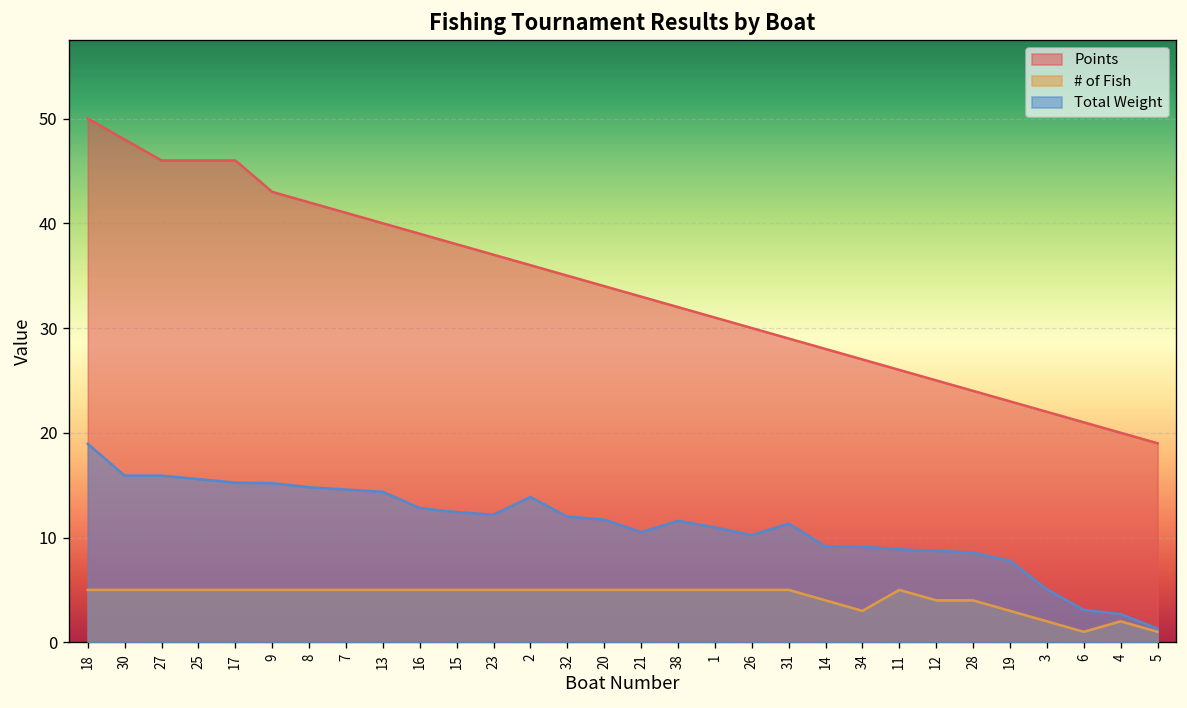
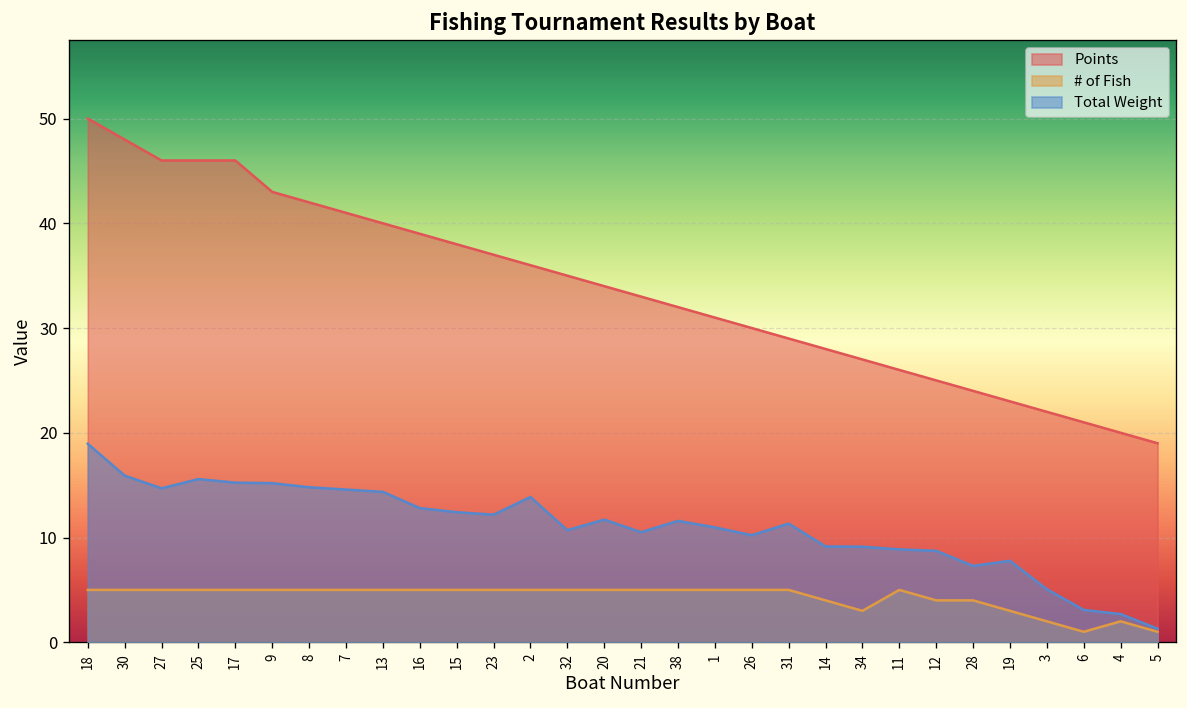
  {
    "Total Weight": {
      "18": 19,
      "30": 16,
-     "27": 16,
+     "27": 15,
      "25": 16,
      "17": 15,
      "9": 15,
      "8": 15,
      "7": 15,
      "13": 14,
      "16": 13,
      "15": 12,
      "23": 12,
      "2": 14,
-     "32": 12,
+     "32": 11,
      "20": 12,
      "21": 11,
      "38": 12,
      "1": 11,
      "26": 10,
      "31": 11,
      "14": 9,
      "34": 9,
      "11": 9,
      "12": 9,
-     "28": 9,
+     "28": 7,
      "19": 8,
      "3": 5,
      "6": 3,
      "4": 3,
      "5": 1
    }
  }
